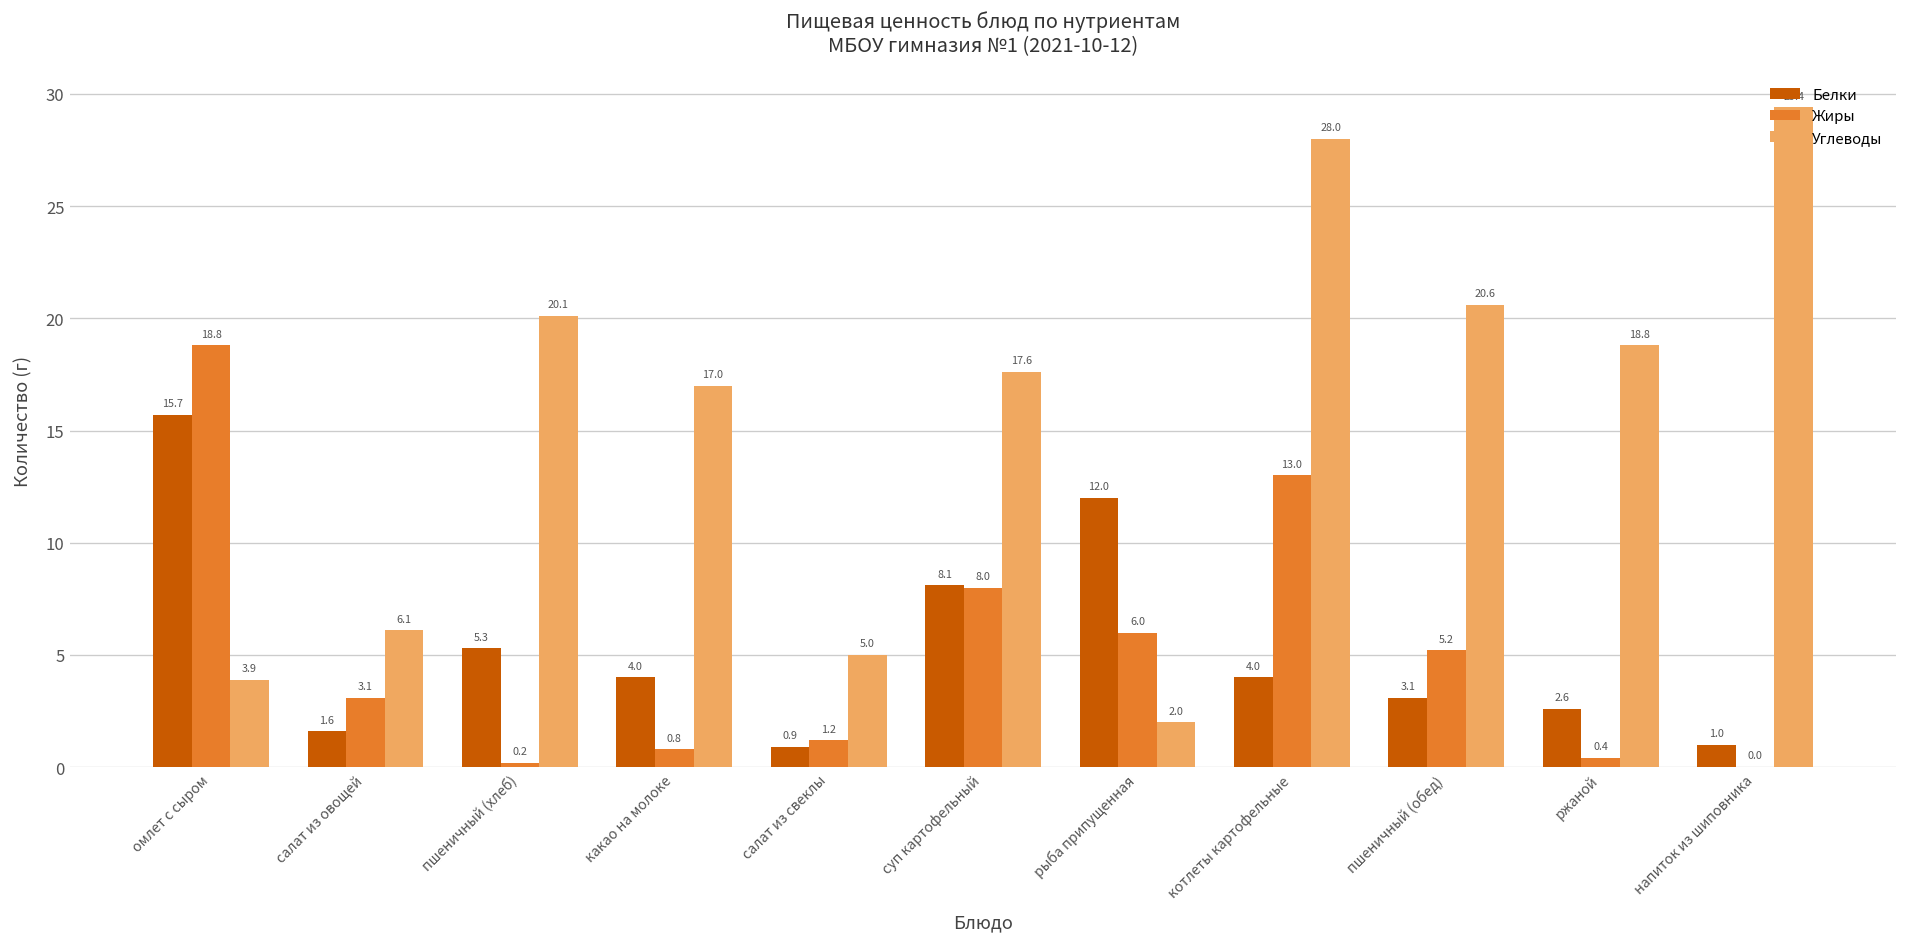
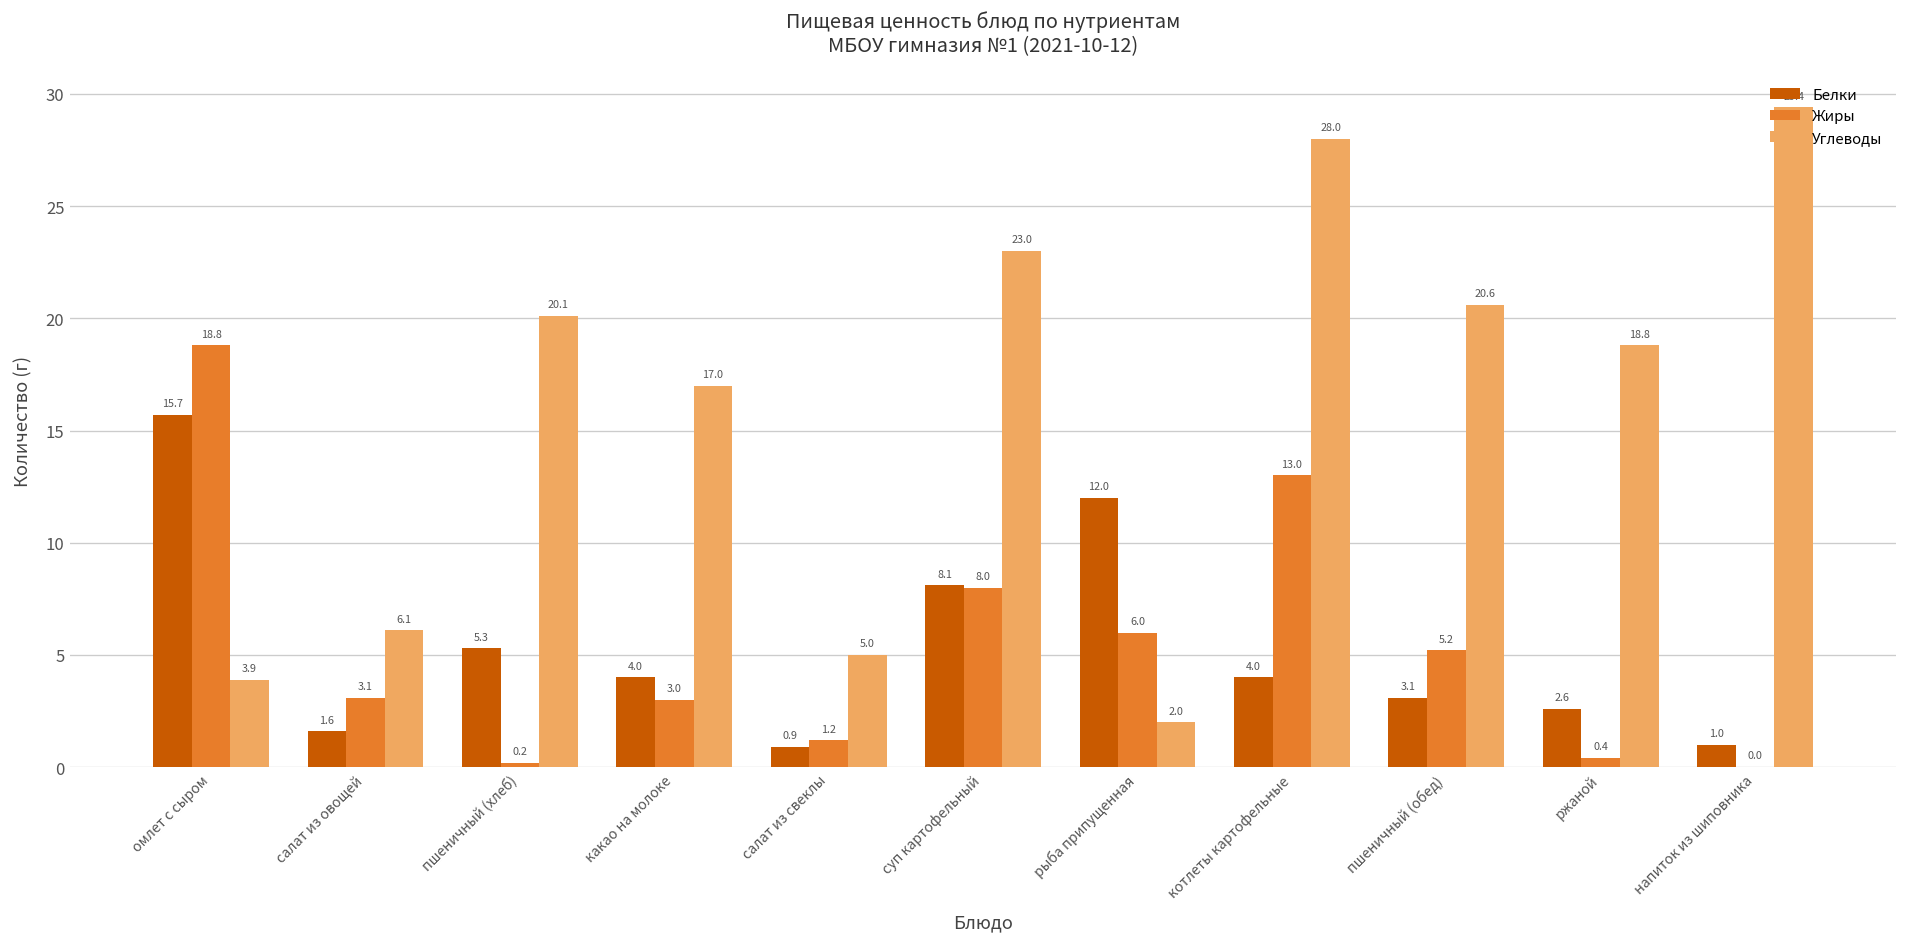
  {
    "Белки": {
      "омлет с сыром": 15.7,
      "салат из овощей": 1.6,
      "пшеничный (хлеб)": 5.3,
      "какао на молоке": 4.0,
      "салат из свеклы": 0.9,
      "суп картофельный": 8.1,
      "рыба припущенная": 12.0,
      "котлеты картофельные": 4.0,
      "пшеничный (обед)": 3.1,
      "ржаной": 2.6,
      "напиток из шиповника": 1.0
    },
    "Жиры": {
      "омлет с сыром": 18.8,
      "салат из овощей": 3.1,
      "пшеничный (хлеб)": 0.2,
-     "какао на молоке": 0.8,
+     "какао на молоке": 3.0,
      "салат из свеклы": 1.2,
      "суп картофельный": 8.0,
      "рыба припущенная": 6.0,
      "котлеты картофельные": 13.0,
      "пшеничный (обед)": 5.2,
      "ржаной": 0.4,
      "напиток из шиповника": 0.0
    },
    "Углеводы": {
      "омлет с сыром": 3.9,
      "салат из овощей": 6.1,
      "пшеничный (хлеб)": 20.1,
      "какао на молоке": 17.0,
      "салат из свеклы": 5.0,
-     "суп картофельный": 17.6,
+     "суп картофельный": 23.0,
      "рыба припущенная": 2.0,
      "котлеты картофельные": 28.0,
      "пшеничный (обед)": 20.6,
      "ржаной": 18.8,
      "напиток из шиповника": 29.4
    }
  }
